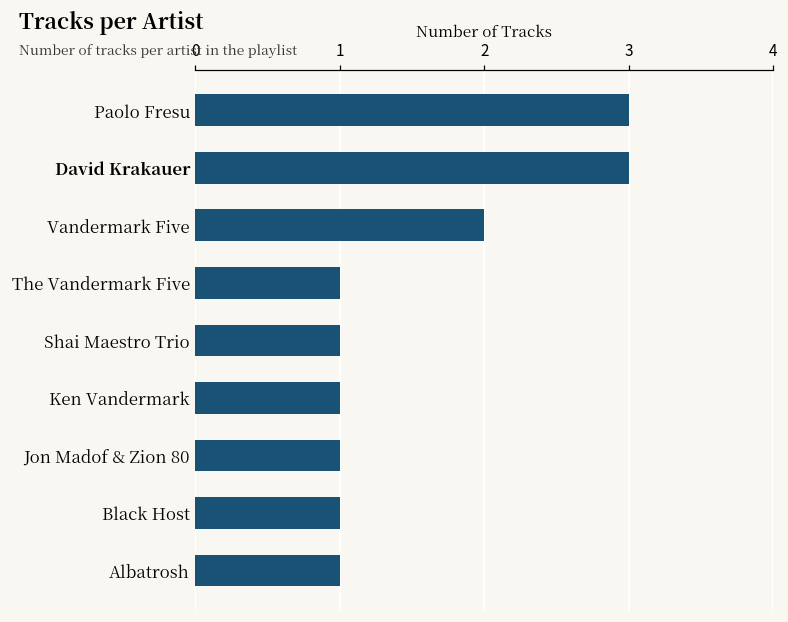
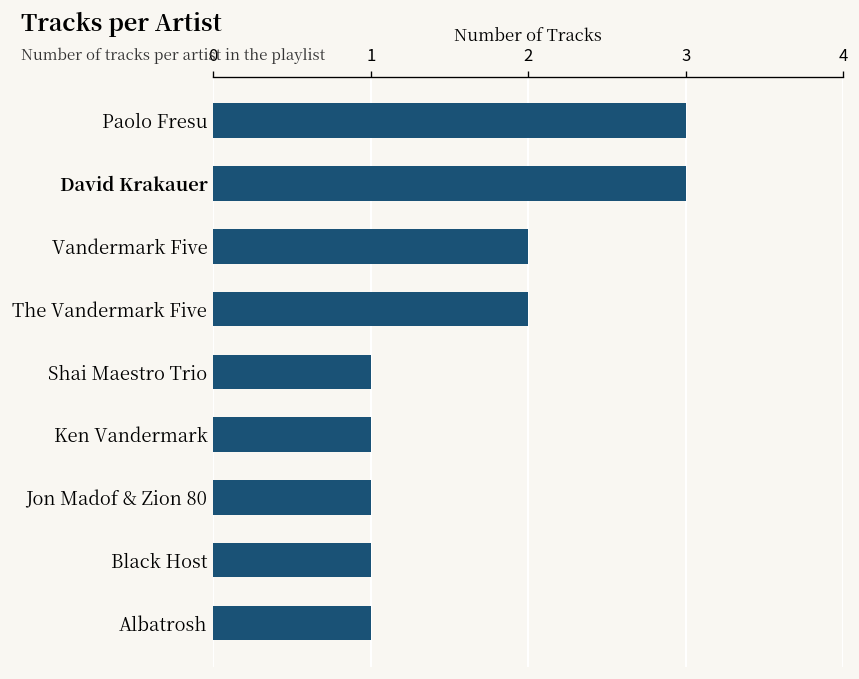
  {
    "Paolo Fresu": 3,
    "David Krakauer": 3,
    "Vandermark Five": 2,
-   "The Vandermark Five": 1,
+   "The Vandermark Five": 2,
    "Shai Maestro Trio": 1,
    "Ken Vandermark": 1,
    "Jon Madof & Zion 80": 1,
    "Black Host": 1,
    "Albatrosh": 1
  }
